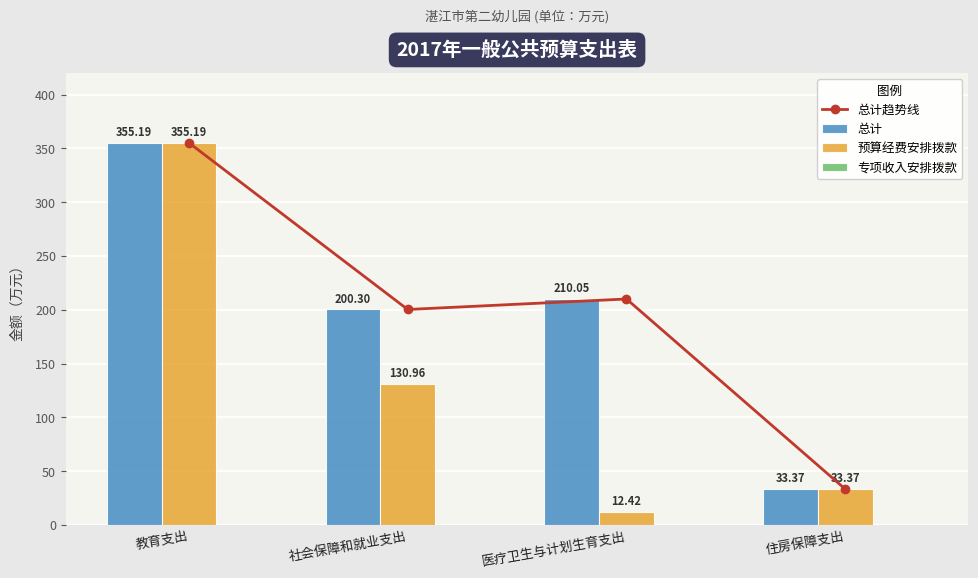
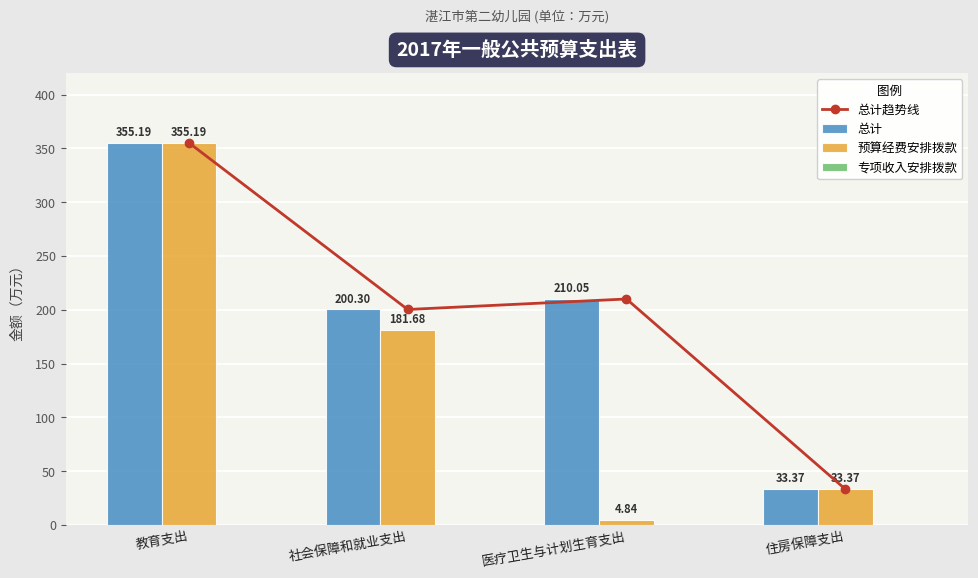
  {
    "总计": {
      "教育支出": 355.19,
      "社会保障和就业支出": 200.30,
      "医疗卫生与计划生育支出": 210.05,
      "住房保障支出": 33.37
    },
    "总计趋势线": {
      "教育支出": 355.19,
      "住房保障支出": 33.37
    },
    "预算经费安排拨款": {
      "教育支出": 355.19,
-     "社会保障和就业支出": 130.96,
-     "医疗卫生与计划生育支出": 12.42,
+     "社会保障和就业支出": 181.68,
+     "医疗卫生与计划生育支出": 4.84,
      "住房保障支出": 33.37
    },
    "专项收入安排拨款": {
      "教育支出": 0,
      "社会保障和就业支出": 0,
      "医疗卫生与计划生育支出": 0,
      "住房保障支出": 0
    }
  }
